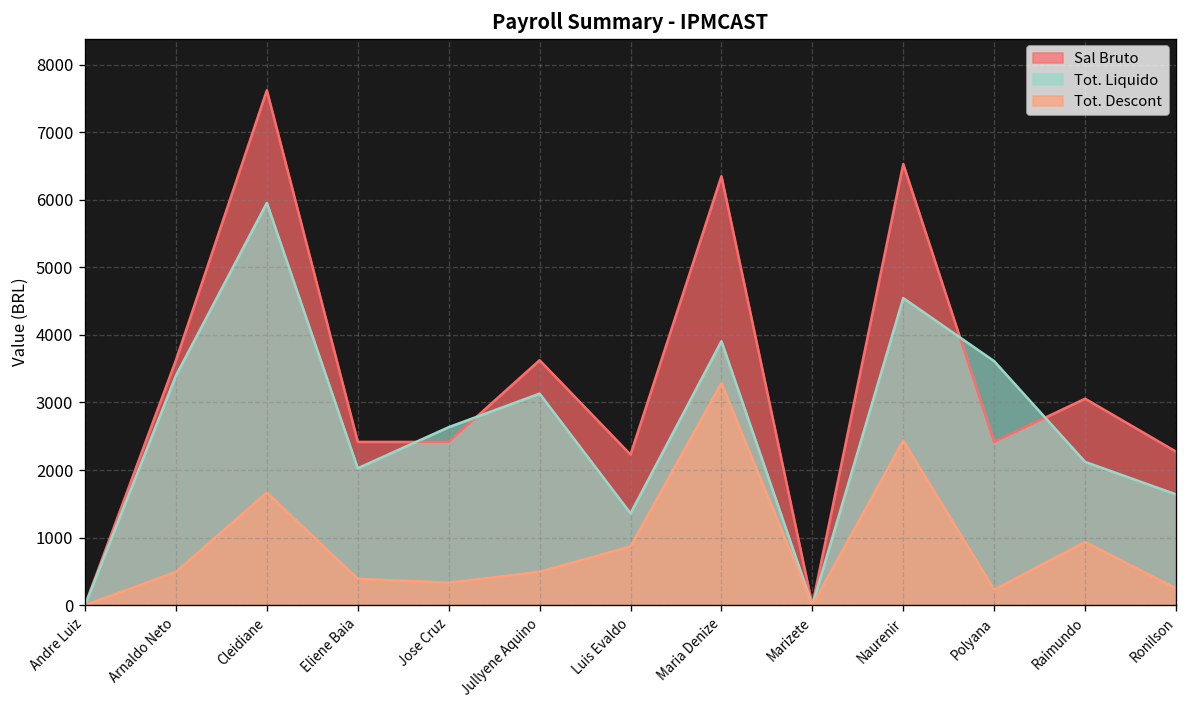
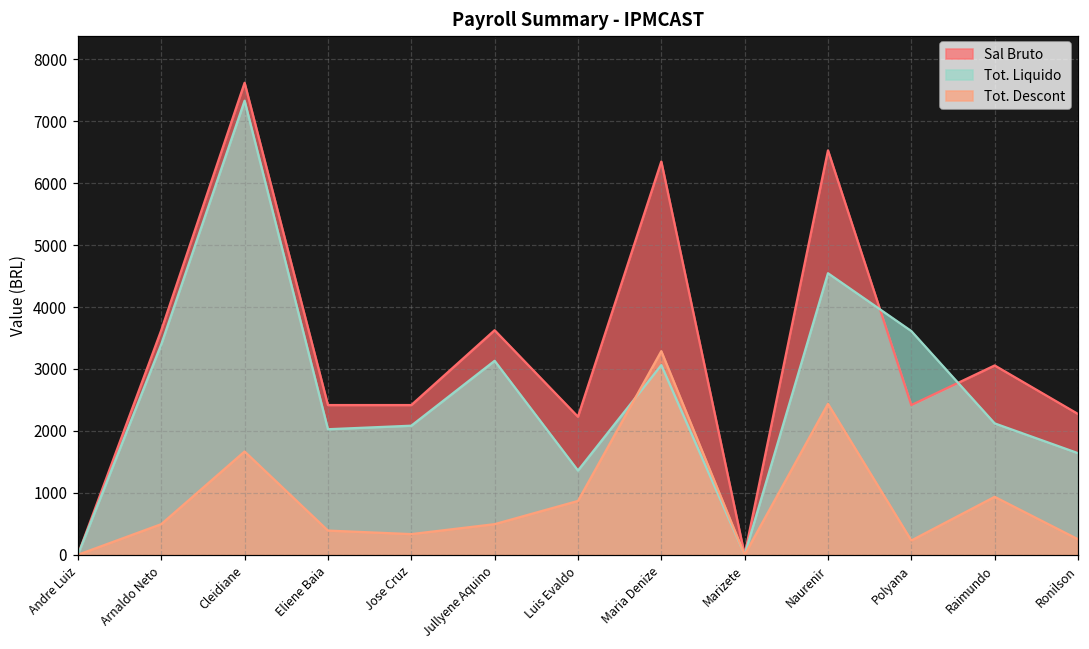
  {
    "Tot. Liquido": {
      "Arnaldo Neto": 3400,
-     "Cleidiane": 6000,
+     "Cleidiane": 7300,
      "Eliene Baia": 2000,
-     "Jose Cruz": 2600,
+     "Jose Cruz": 2100,
      "Jullyene Aquino": 3100,
      "Luis Evaldo": 1400,
-     "Maria Denize": 3900,
+     "Maria Denize": 3100,
      "Naurenir": 4500,
      "Polyana": 3600,
      "Raimundo": 2100,
      "Ronilson": 1600
    }
  }
